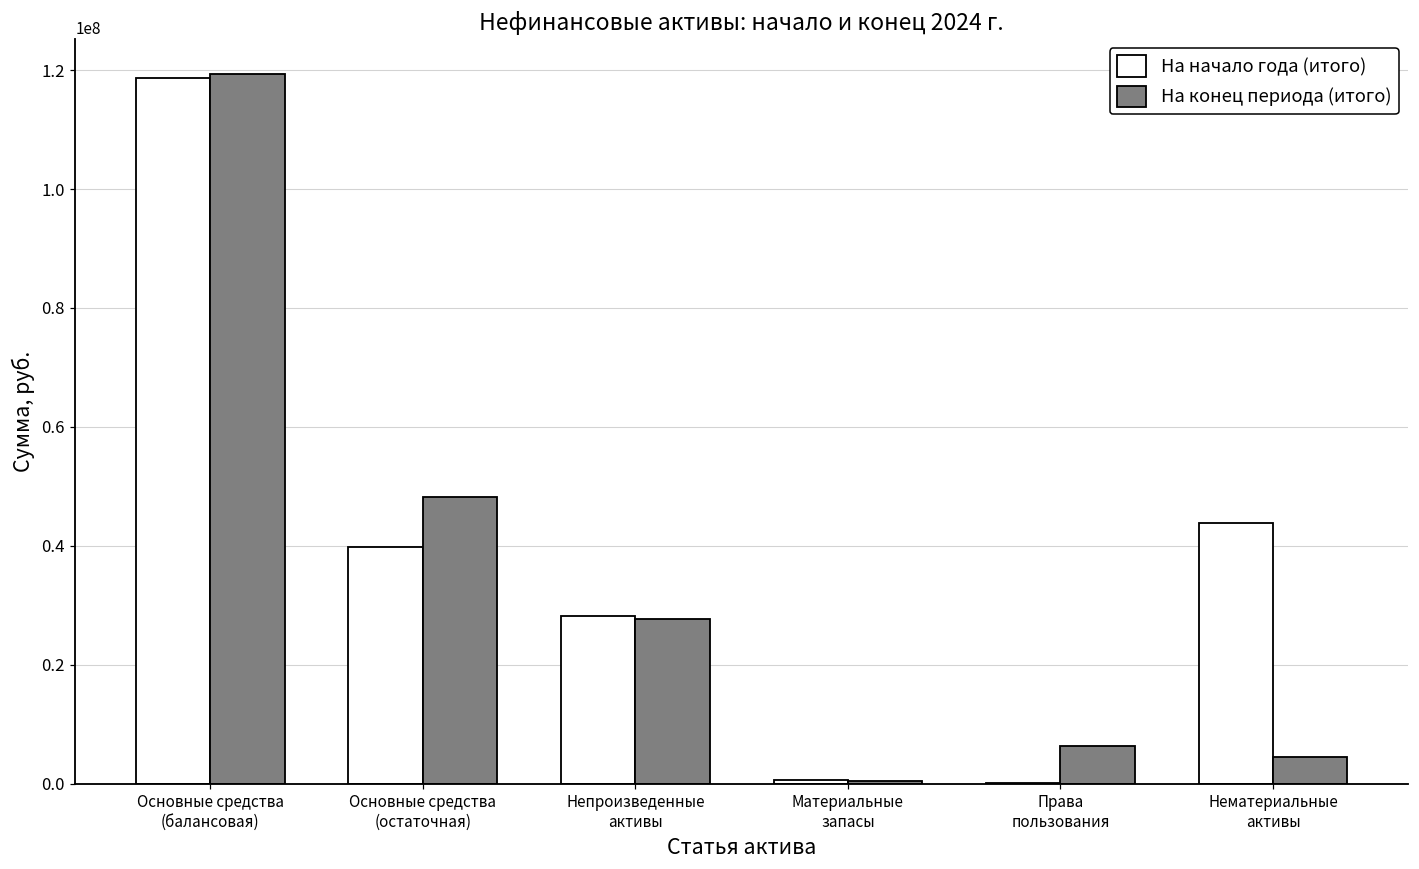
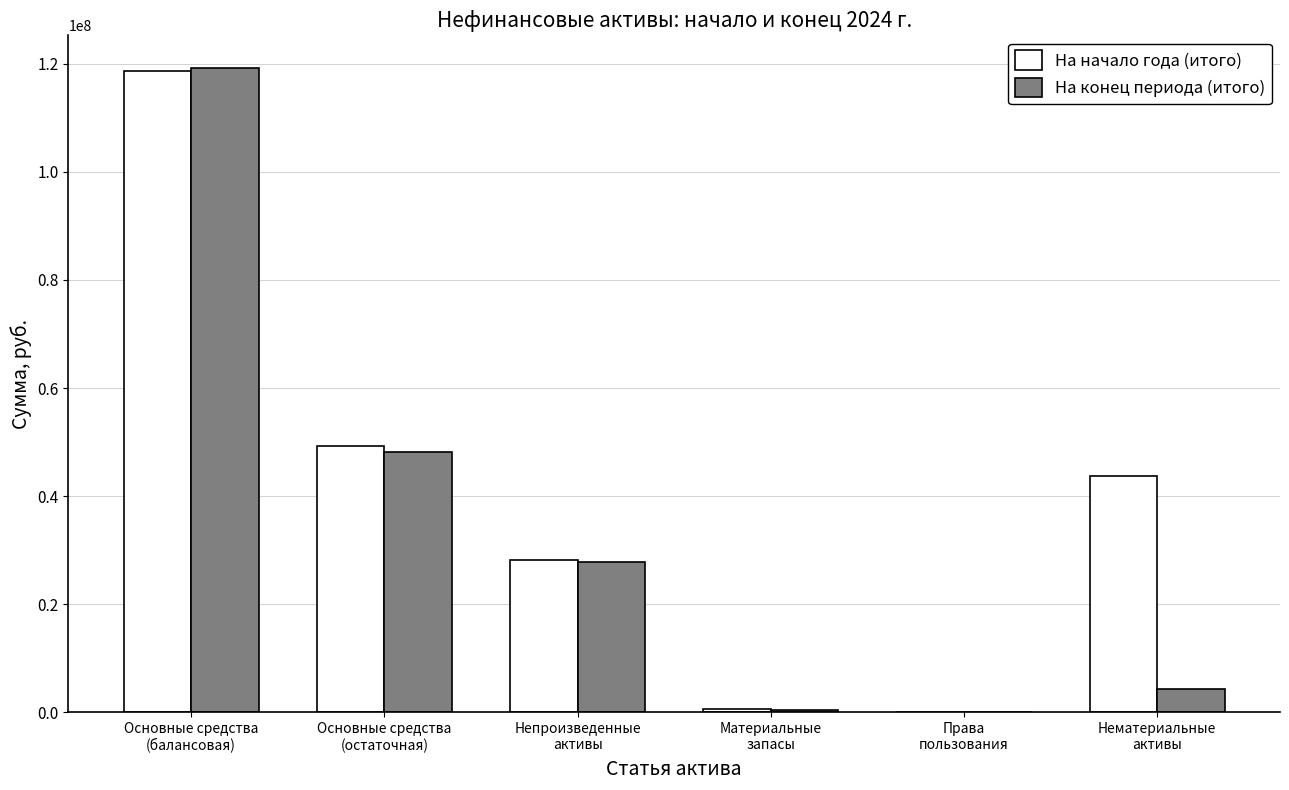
  {
    "На начало года (итого)": {
      "Основные средства (балансовая)": 119000000,
-     "Основные средства (остаточная)": 40000000,
+     "Основные средства (остаточная)": 49000000,
      "Непроизведенные активы": 28000000,
      "Материальные запасы": 1000000,
      "Нематериальные активы": 44000000
    },
    "На конец периода (итого)": {
      "Основные средства (балансовая)": 119000000,
      "Основные средства (остаточная)": 48000000,
      "Непроизведенные активы": 28000000,
-     "Права пользования": 6000000,
+     "Права пользования": 0,
      "Нематериальные активы": 4000000
    }
  }
